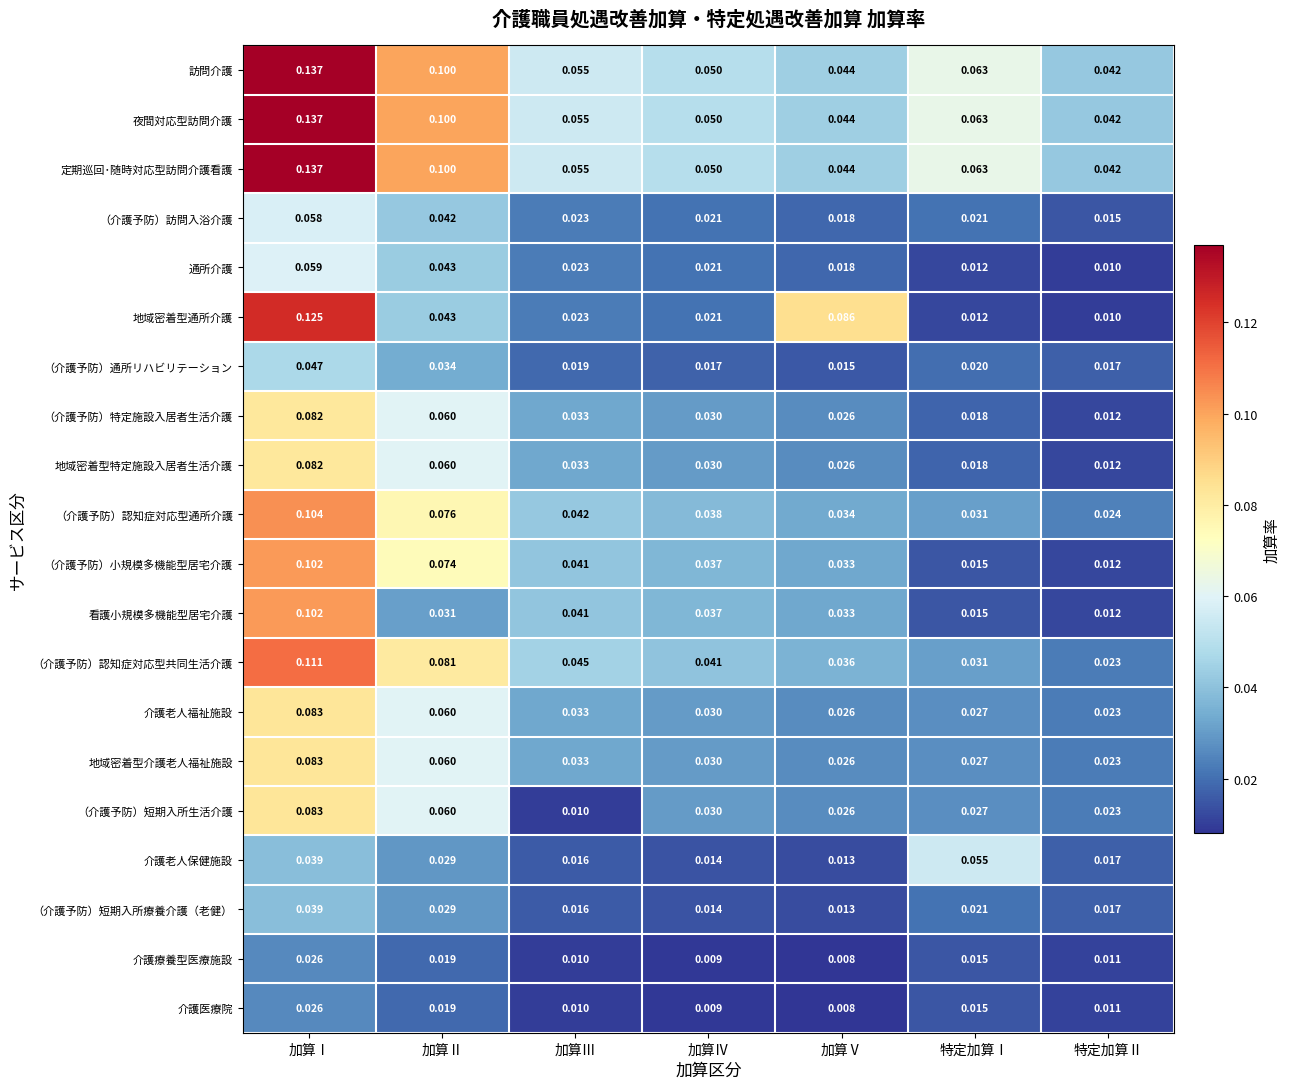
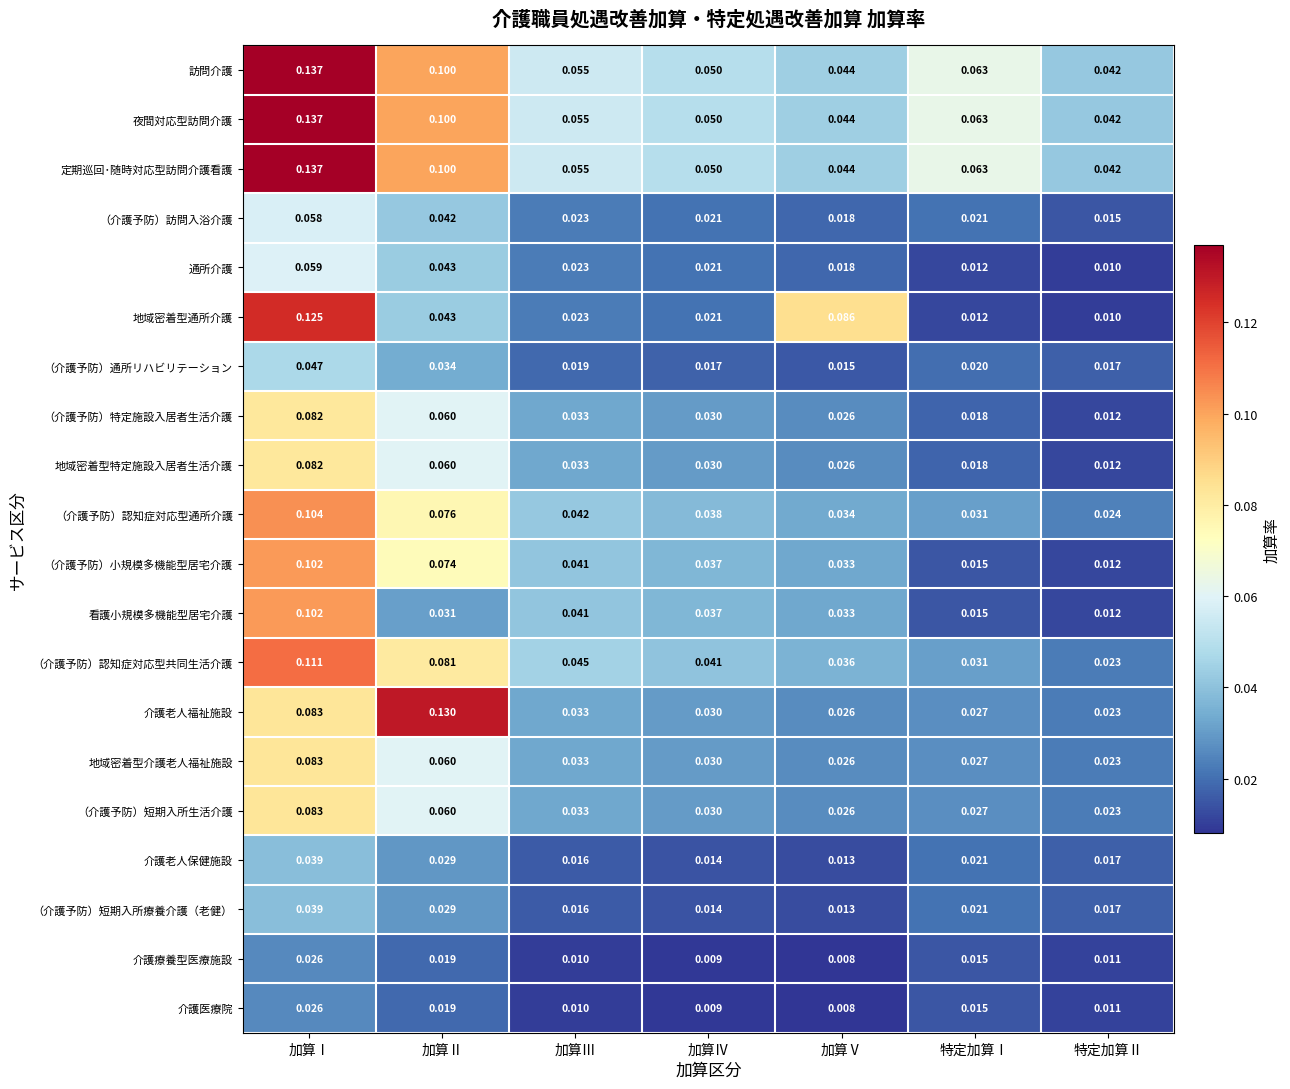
  {
    "訪問介護": {
      "加算Ⅰ": 0.137,
      "加算Ⅱ": 0.100,
      "加算Ⅲ": 0.055,
      "加算Ⅳ": 0.050,
      "加算Ⅴ": 0.044,
      "特定加算Ⅰ": 0.063,
      "特定加算Ⅱ": 0.042
    },
    "夜間対応型訪問介護": {
      "加算Ⅰ": 0.137,
      "加算Ⅱ": 0.100,
      "加算Ⅲ": 0.055,
      "加算Ⅳ": 0.050,
      "加算Ⅴ": 0.044,
      "特定加算Ⅰ": 0.063,
      "特定加算Ⅱ": 0.042
    },
    "定期巡回･随時対応型訪問介護看護": {
      "加算Ⅰ": 0.137,
      "加算Ⅱ": 0.100,
      "加算Ⅲ": 0.055,
      "加算Ⅳ": 0.050,
      "加算Ⅴ": 0.044,
      "特定加算Ⅰ": 0.063,
      "特定加算Ⅱ": 0.042
    },
    "（介護予防）訪問入浴介護": {
      "加算Ⅰ": 0.058,
      "加算Ⅱ": 0.042,
      "加算Ⅲ": 0.023,
      "加算Ⅳ": 0.021,
      "加算Ⅴ": 0.018,
      "特定加算Ⅰ": 0.021,
      "特定加算Ⅱ": 0.015
    },
    "通所介護": {
      "加算Ⅰ": 0.059,
      "加算Ⅱ": 0.043,
      "加算Ⅲ": 0.023,
      "加算Ⅳ": 0.021,
      "加算Ⅴ": 0.018,
      "特定加算Ⅰ": 0.012,
      "特定加算Ⅱ": 0.010
    },
    "地域密着型通所介護": {
      "加算Ⅰ": 0.125,
      "加算Ⅱ": 0.043,
      "加算Ⅲ": 0.023,
      "加算Ⅳ": 0.021,
      "加算Ⅴ": 0.086,
      "特定加算Ⅰ": 0.012,
      "特定加算Ⅱ": 0.010
    },
    "（介護予防）通所リハビリテーション": {
      "加算Ⅰ": 0.047,
      "加算Ⅱ": 0.034,
      "加算Ⅲ": 0.019,
      "加算Ⅳ": 0.017,
      "加算Ⅴ": 0.015,
      "特定加算Ⅰ": 0.020,
      "特定加算Ⅱ": 0.017
    },
    "（介護予防）特定施設入居者生活介護": {
      "加算Ⅰ": 0.082,
      "加算Ⅱ": 0.060,
      "加算Ⅲ": 0.033,
      "加算Ⅳ": 0.030,
      "加算Ⅴ": 0.026,
      "特定加算Ⅰ": 0.018,
      "特定加算Ⅱ": 0.012
    },
    "地域密着型特定施設入居者生活介護": {
      "加算Ⅰ": 0.082,
      "加算Ⅱ": 0.060,
      "加算Ⅲ": 0.033,
      "加算Ⅳ": 0.030,
      "加算Ⅴ": 0.026,
      "特定加算Ⅰ": 0.018,
      "特定加算Ⅱ": 0.012
    },
    "（介護予防）認知症対応型通所介護": {
      "加算Ⅰ": 0.104,
      "加算Ⅱ": 0.076,
      "加算Ⅲ": 0.042,
      "加算Ⅳ": 0.038,
      "加算Ⅴ": 0.034,
      "特定加算Ⅰ": 0.031,
      "特定加算Ⅱ": 0.024
    },
    "（介護予防）小規模多機能型居宅介護": {
      "加算Ⅰ": 0.102,
      "加算Ⅱ": 0.074,
      "加算Ⅲ": 0.041,
      "加算Ⅳ": 0.037,
      "加算Ⅴ": 0.033,
      "特定加算Ⅰ": 0.015,
      "特定加算Ⅱ": 0.012
    },
    "看護小規模多機能型居宅介護": {
      "加算Ⅰ": 0.102,
      "加算Ⅱ": 0.031,
      "加算Ⅲ": 0.041,
      "加算Ⅳ": 0.037,
      "加算Ⅴ": 0.033,
      "特定加算Ⅰ": 0.015,
      "特定加算Ⅱ": 0.012
    },
    "（介護予防）認知症対応型共同生活介護": {
      "加算Ⅰ": 0.111,
      "加算Ⅱ": 0.081,
      "加算Ⅲ": 0.045,
      "加算Ⅳ": 0.041,
      "加算Ⅴ": 0.036,
      "特定加算Ⅰ": 0.031,
      "特定加算Ⅱ": 0.023
    },
    "介護老人福祉施設": {
      "加算Ⅰ": 0.083,
-     "加算Ⅱ": 0.060,
+     "加算Ⅱ": 0.130,
      "加算Ⅲ": 0.033,
      "加算Ⅳ": 0.030,
      "加算Ⅴ": 0.026,
      "特定加算Ⅰ": 0.027,
      "特定加算Ⅱ": 0.023
    },
    "地域密着型介護老人福祉施設": {
      "加算Ⅰ": 0.083,
      "加算Ⅱ": 0.060,
      "加算Ⅲ": 0.033,
      "加算Ⅳ": 0.030,
      "加算Ⅴ": 0.026,
      "特定加算Ⅰ": 0.027,
      "特定加算Ⅱ": 0.023
    },
    "（介護予防）短期入所生活介護": {
      "加算Ⅰ": 0.083,
      "加算Ⅱ": 0.060,
-     "加算Ⅲ": 0.010,
+     "加算Ⅲ": 0.033,
      "加算Ⅳ": 0.030,
      "加算Ⅴ": 0.026,
      "特定加算Ⅰ": 0.027,
      "特定加算Ⅱ": 0.023
    },
    "介護老人保健施設": {
      "加算Ⅰ": 0.039,
      "加算Ⅱ": 0.029,
      "加算Ⅲ": 0.016,
      "加算Ⅳ": 0.014,
      "加算Ⅴ": 0.013,
-     "特定加算Ⅰ": 0.055,
+     "特定加算Ⅰ": 0.021,
      "特定加算Ⅱ": 0.017
    },
    "（介護予防）短期入所療養介護（老健）": {
      "加算Ⅰ": 0.039,
      "加算Ⅱ": 0.029,
      "加算Ⅲ": 0.016,
      "加算Ⅳ": 0.014,
      "加算Ⅴ": 0.013,
      "特定加算Ⅰ": 0.021,
      "特定加算Ⅱ": 0.017
    },
    "介護療養型医療施設": {
      "加算Ⅰ": 0.026,
      "加算Ⅱ": 0.019,
      "加算Ⅲ": 0.010,
      "加算Ⅳ": 0.009,
      "加算Ⅴ": 0.008,
      "特定加算Ⅰ": 0.015,
      "特定加算Ⅱ": 0.011
    },
    "介護医療院": {
      "加算Ⅰ": 0.026,
      "加算Ⅱ": 0.019,
      "加算Ⅲ": 0.010,
      "加算Ⅳ": 0.009,
      "加算Ⅴ": 0.008,
      "特定加算Ⅰ": 0.015,
      "特定加算Ⅱ": 0.011
    }
  }
